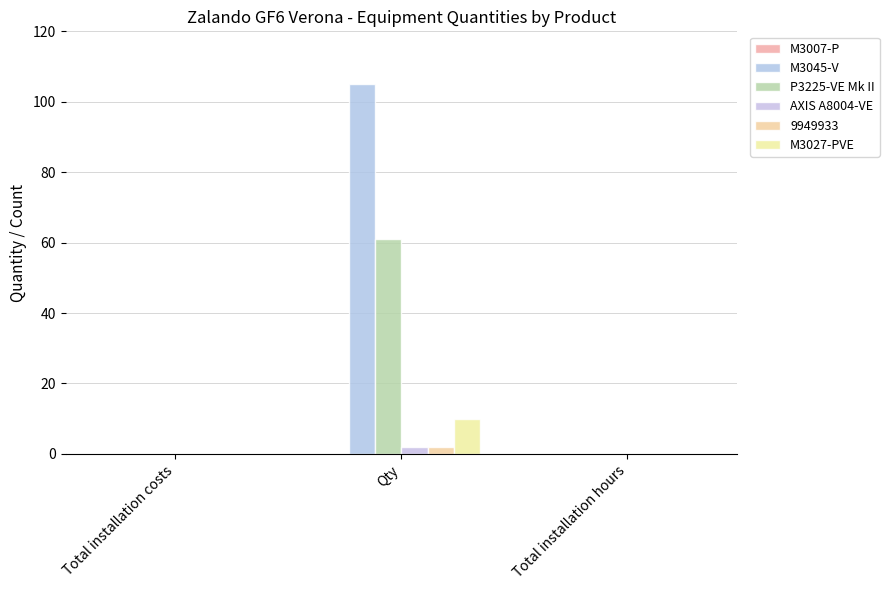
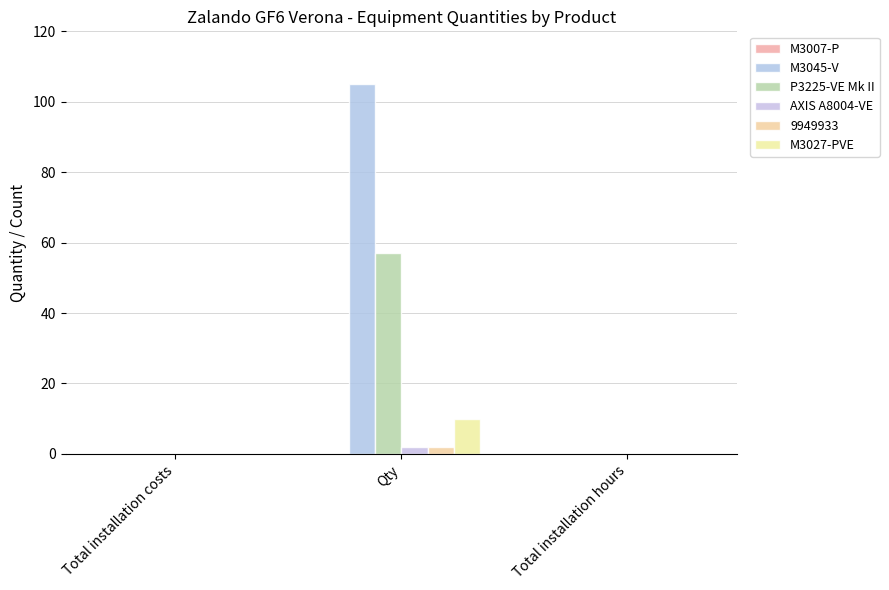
  {
    "P3225-VE Mk II": {
      "Total installation costs": 0,
-     "Qty": 61,
+     "Qty": 57,
      "Total installation hours": 0
    }
  }
